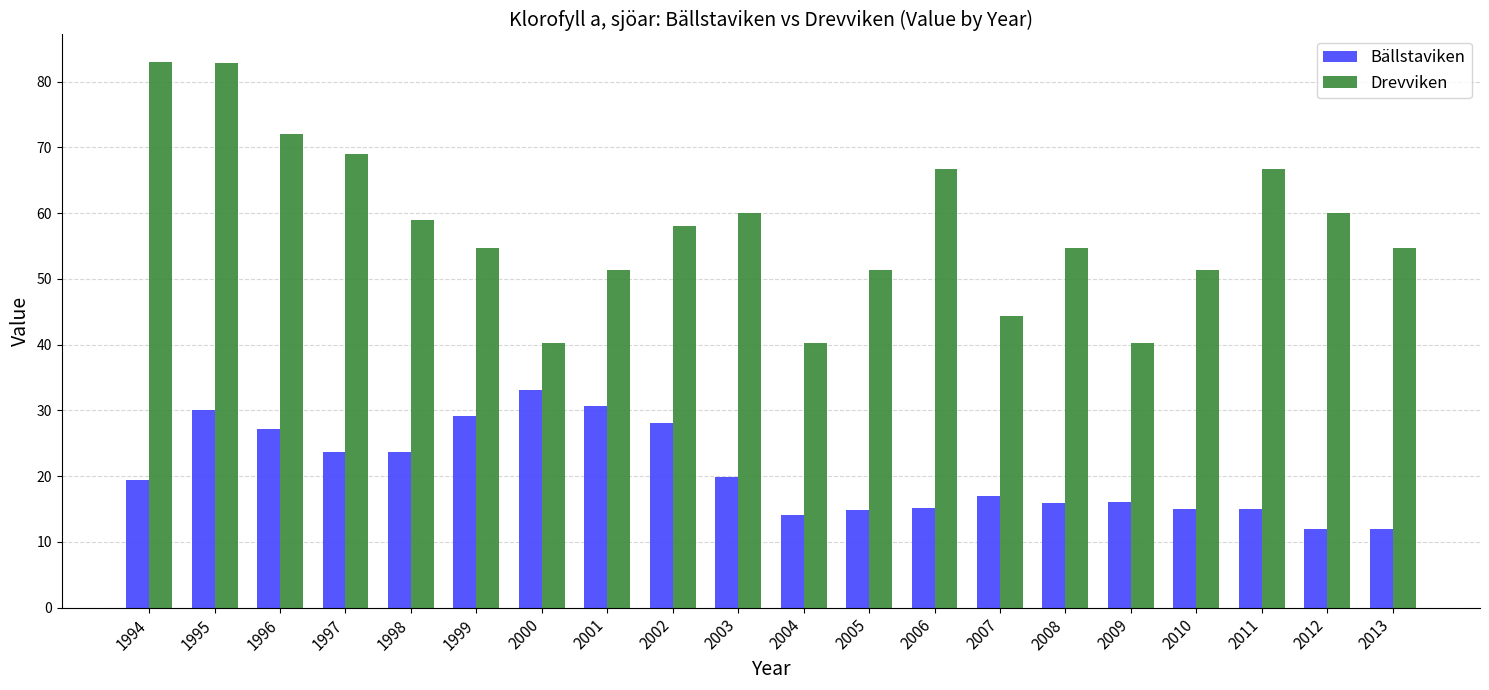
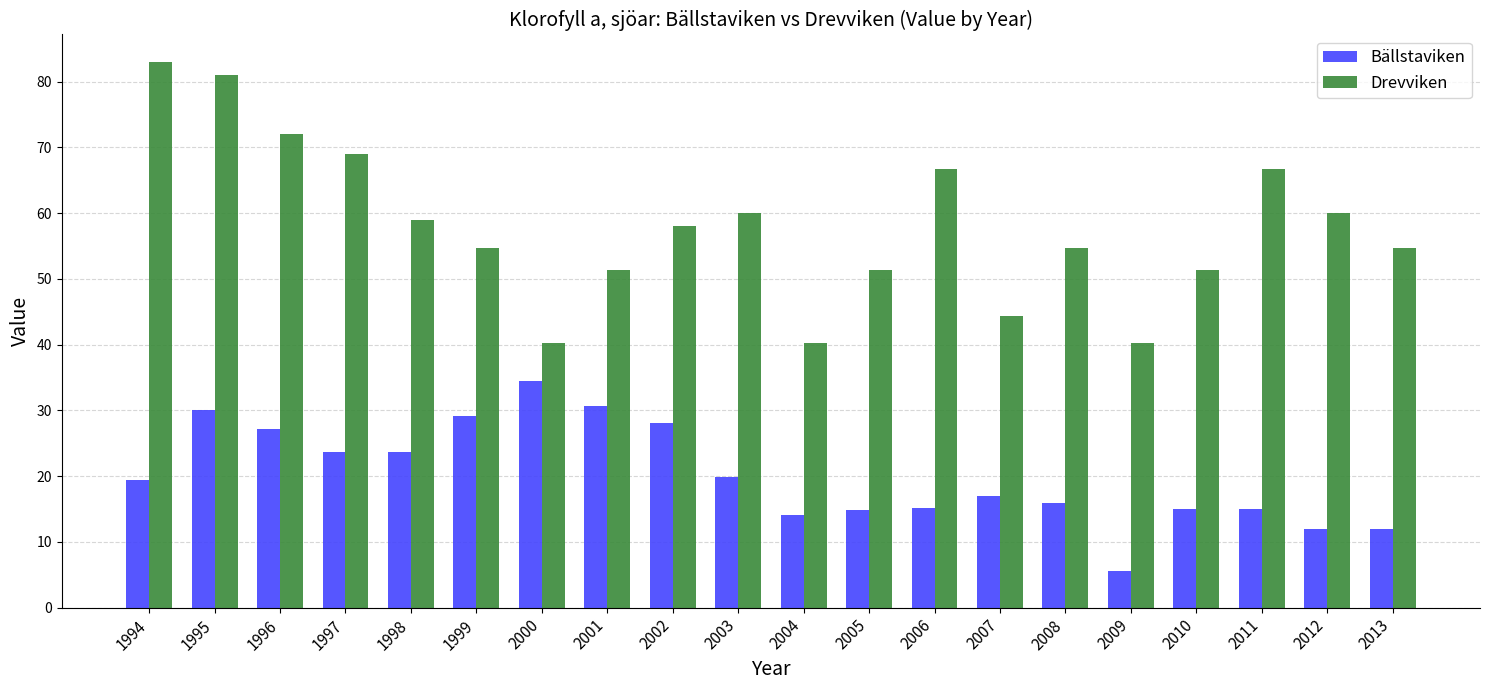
  {
    "Bällstaviken": {
      "1994": 19,
      "1995": 30,
      "1996": 27,
      "1997": 24,
      "1998": 24,
      "1999": 29,
-     "2000": 33,
+     "2000": 35,
      "2001": 31,
      "2002": 28,
      "2003": 20,
      "2004": 14,
      "2005": 15,
      "2006": 15,
      "2007": 17,
      "2008": 16,
-     "2009": 16,
+     "2009": 6,
      "2010": 15,
      "2011": 15,
      "2012": 12,
      "2013": 12
    },
    "Drevviken": {
      "1994": 83,
-     "1995": 83,
+     "1995": 81,
      "1996": 72,
      "1997": 69,
      "1998": 59,
      "1999": 55,
      "2000": 40,
      "2001": 51,
      "2002": 58,
      "2003": 60,
      "2004": 40,
      "2005": 51,
      "2006": 67,
      "2007": 44,
      "2008": 55,
      "2009": 40,
      "2010": 51,
      "2011": 67,
      "2012": 60,
      "2013": 55
    }
  }
